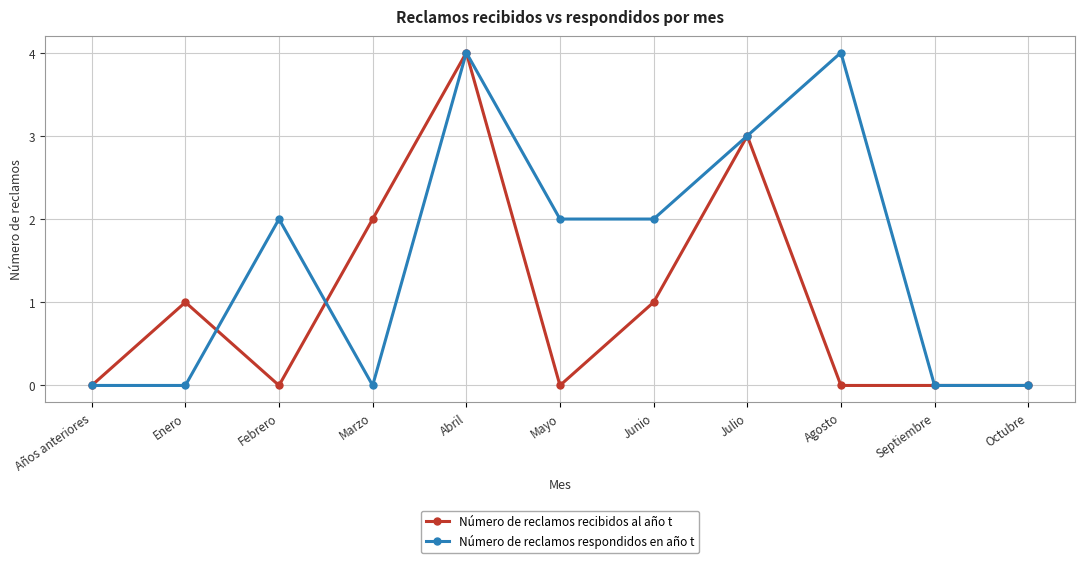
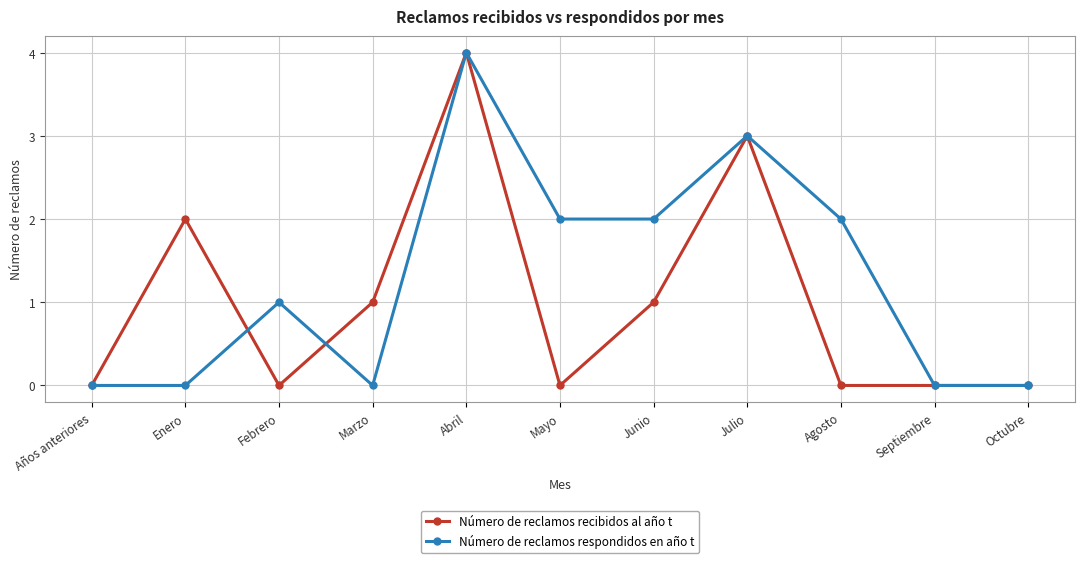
  {
    "Número de reclamos recibidos al año t": {
-     "Enero": 1,
+     "Enero": 2,
      "Febrero": 0,
-     "Marzo": 2,
+     "Marzo": 1,
      "Mayo": 0,
      "Junio": 1,
      "Agosto": 0
    },
    "Número de reclamos respondidos en año t": {
      "Enero": 0,
-     "Febrero": 2,
+     "Febrero": 1,
      "Marzo": 0,
      "Mayo": 2,
      "Junio": 2,
-     "Agosto": 4
+     "Agosto": 2
    }
  }
